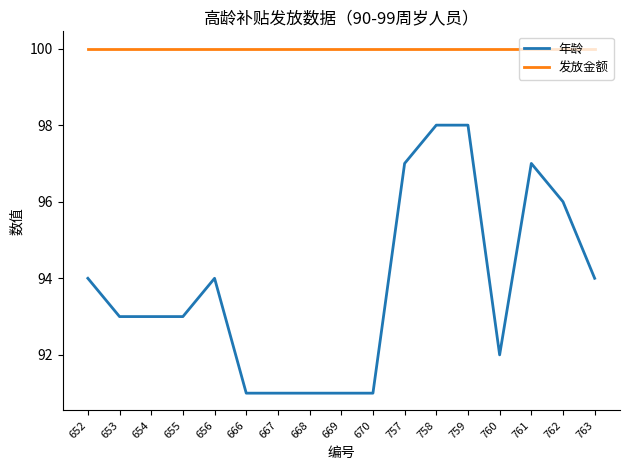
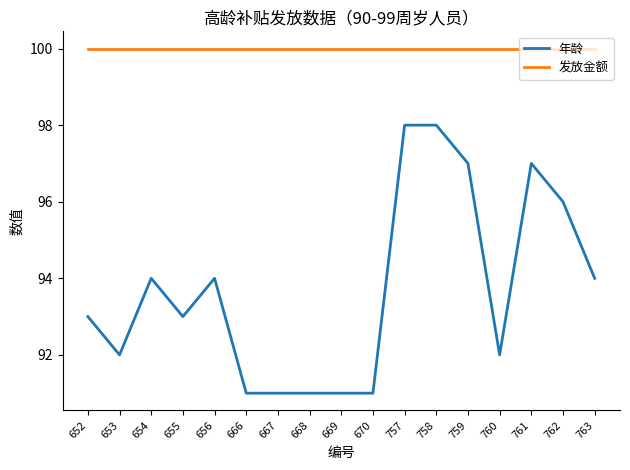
  {
    "年龄": {
-     "652": 94,
-     "653": 93,
-     "654": 93,
+     "652": 93,
+     "653": 92,
+     "654": 94,
      "655": 93,
      "656": 94,
      "666": 91,
      "667": 91,
      "668": 91,
      "669": 91,
      "670": 91,
-     "757": 97,
+     "757": 98,
      "758": 98,
-     "759": 98,
+     "759": 97,
      "760": 92,
      "761": 97,
      "762": 96,
      "763": 94
    },
    "发放金额": {
      "652": 100,
      "653": 100,
      "654": 100,
      "655": 100,
      "656": 100,
      "666": 100,
      "667": 100,
      "668": 100,
      "669": 100,
      "670": 100,
      "757": 100,
      "758": 100,
      "759": 100,
      "760": 100
    }
  }
